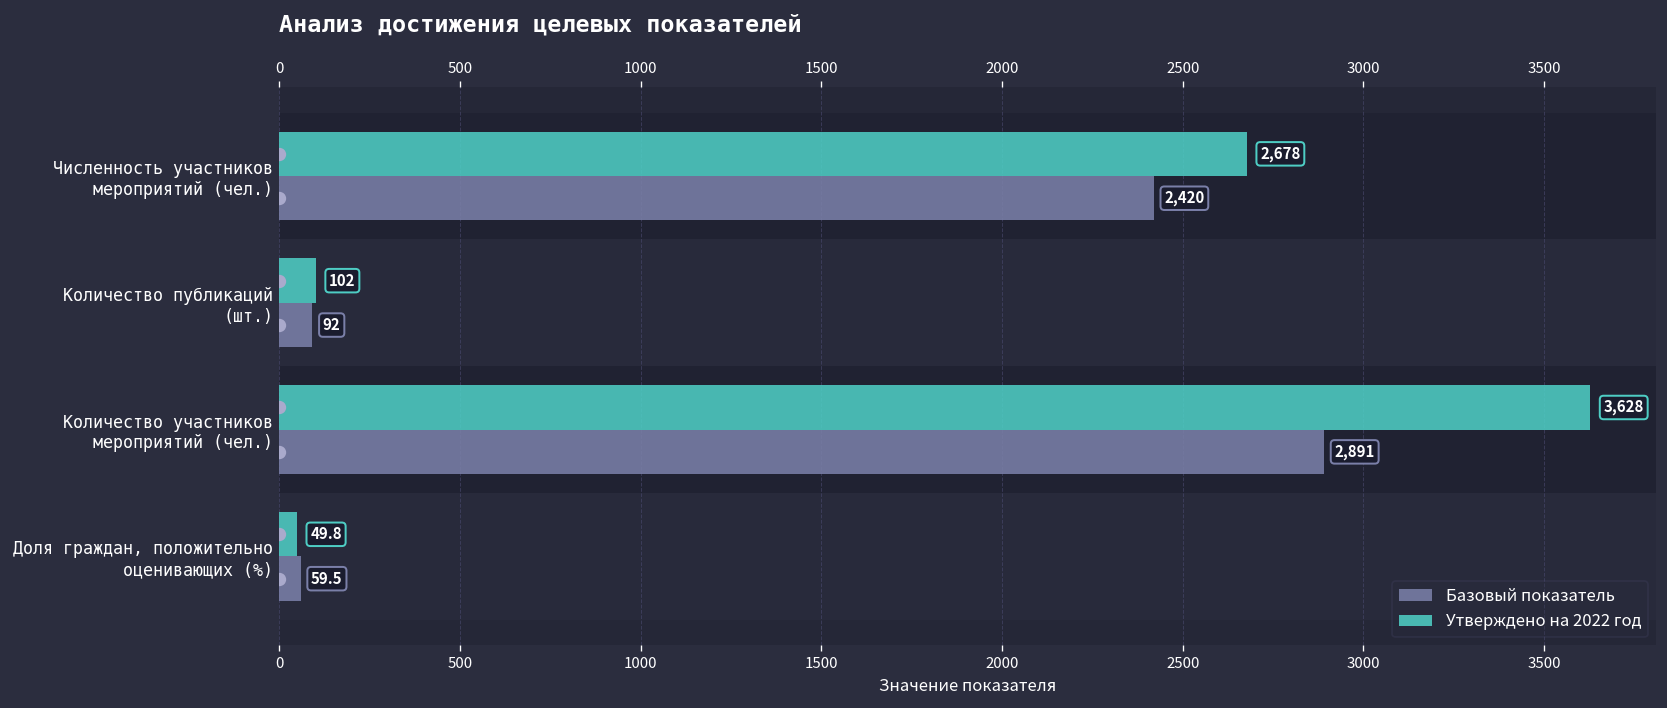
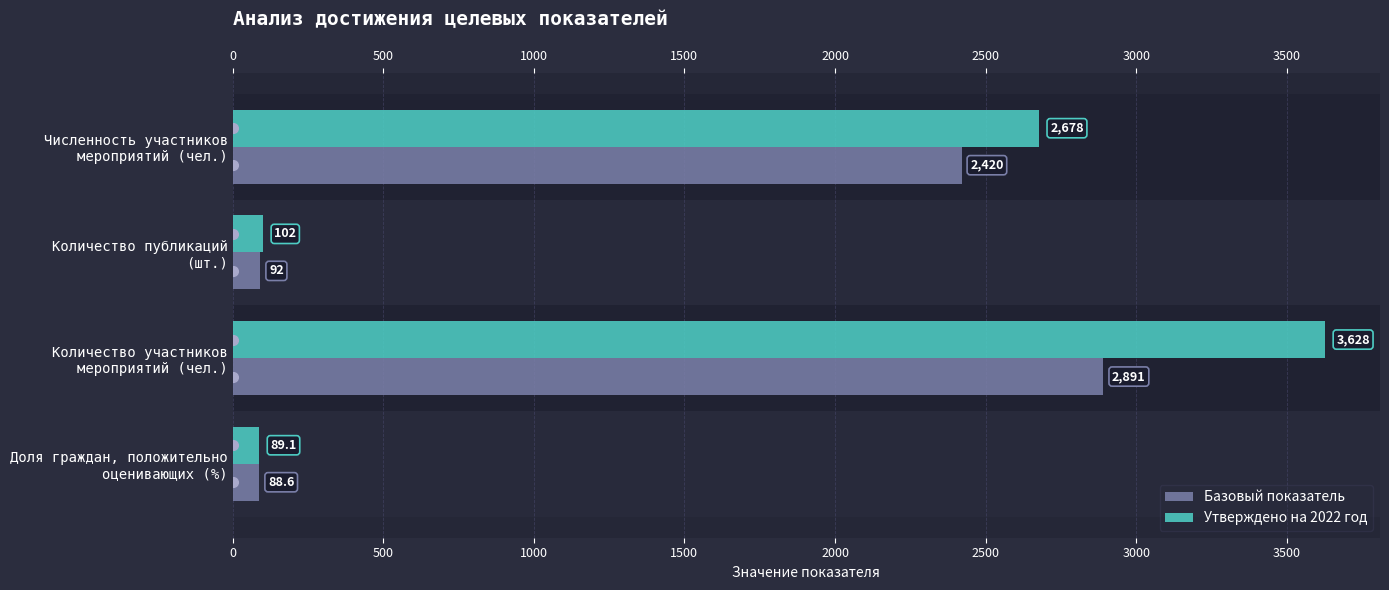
  {
    "Базовый показатель": {
-     "Доля граждан, положительно оценивающих (%)": 59.5
+     "Доля граждан, положительно оценивающих (%)": 88.6
    },
    "Утверждено на 2022 год": {
-     "Доля граждан, положительно оценивающих (%)": 49.8
+     "Доля граждан, положительно оценивающих (%)": 89.1
    }
  }
